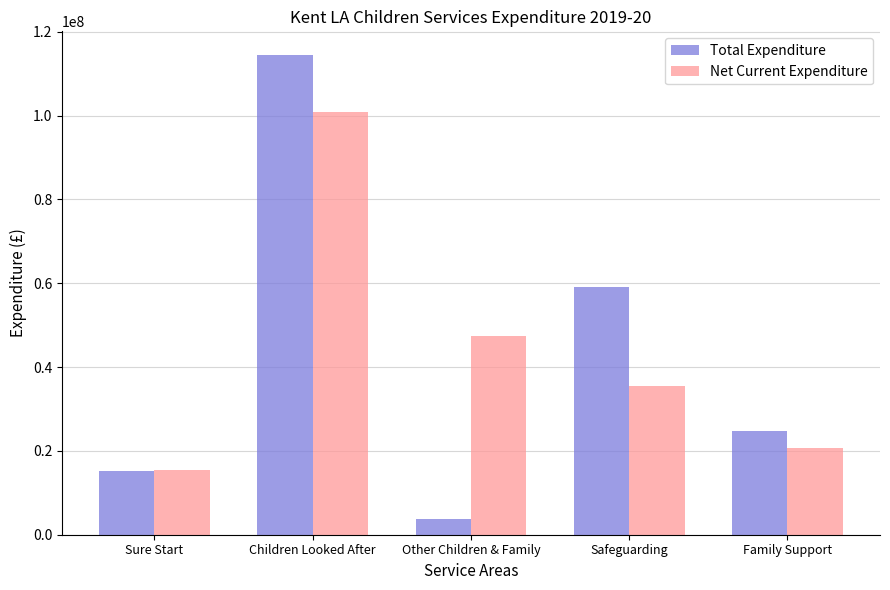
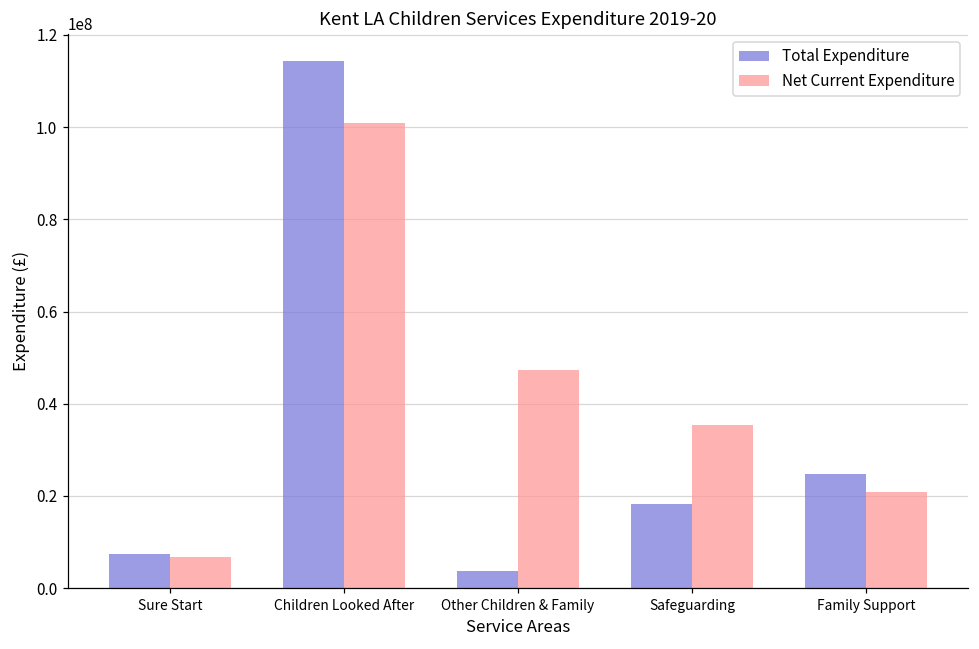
  {
    "Total Expenditure": {
-     "Sure Start": 15000000,
+     "Sure Start": 7000000,
      "Children Looked After": 114000000,
      "Other Children & Family": 4000000,
-     "Safeguarding": 59000000,
+     "Safeguarding": 18000000,
      "Family Support": 25000000
    },
    "Net Current Expenditure": {
-     "Sure Start": 15000000,
+     "Sure Start": 7000000,
      "Children Looked After": 101000000,
      "Other Children & Family": 47000000,
      "Safeguarding": 35000000,
      "Family Support": 21000000
    }
  }
